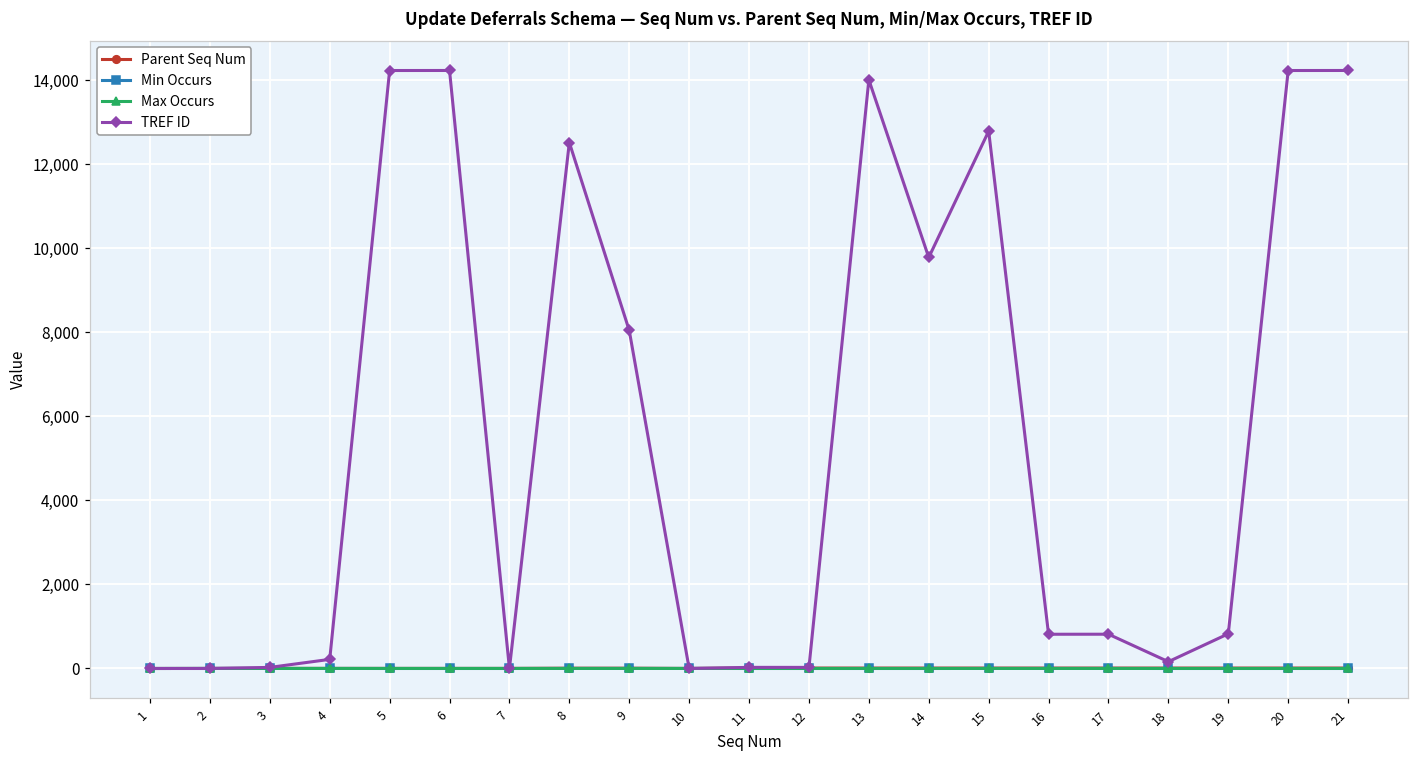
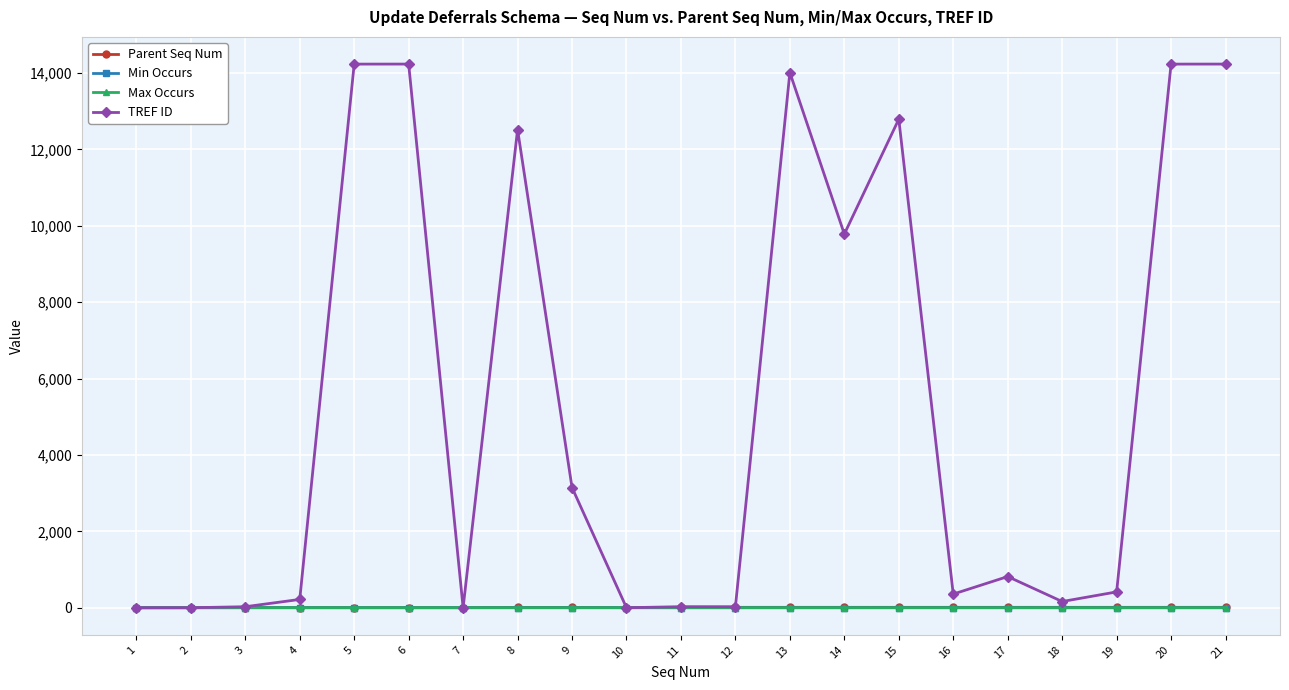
  {
    "TREF ID": {
      "4": "200",
      "5": "14,200",
      "6": "14,200",
      "8": "12,500",
-     "9": "8,000",
+     "9": "3,100",
      "13": "14,000",
      "14": "9,800",
      "15": "12,800",
-     "16": "800",
+     "16": "400",
      "17": "800",
      "18": "200",
-     "19": "800",
+     "19": "400",
      "20": "14,200",
      "21": "14,200"
    }
  }
